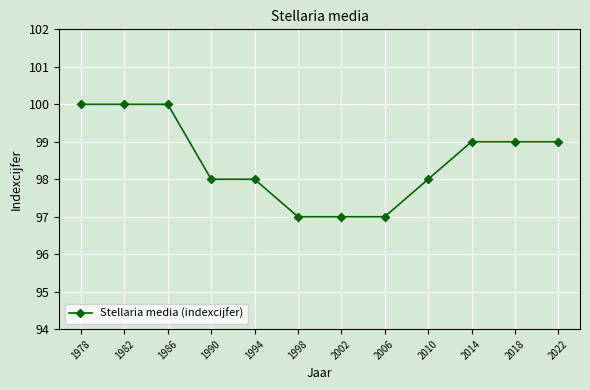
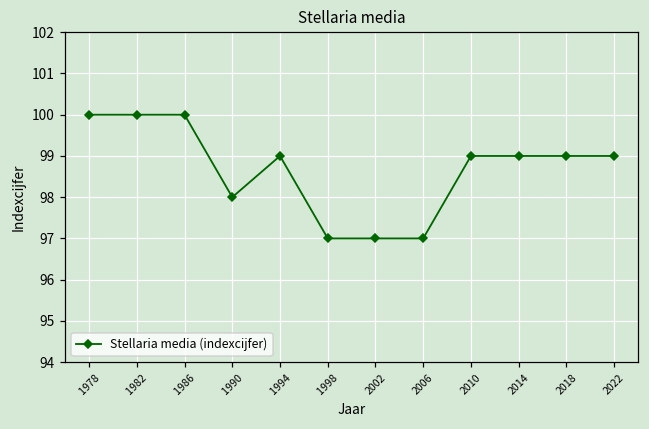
  {
    "1978": 100,
    "1982": 100,
    "1986": 100,
    "1990": 98,
-   "1994": 98,
+   "1994": 99,
    "1998": 97,
    "2002": 97,
    "2006": 97,
-   "2010": 98,
+   "2010": 99,
    "2014": 99,
    "2018": 99,
    "2022": 99
  }
